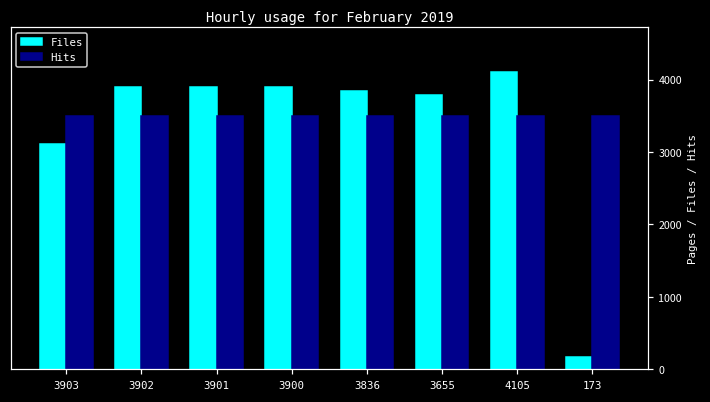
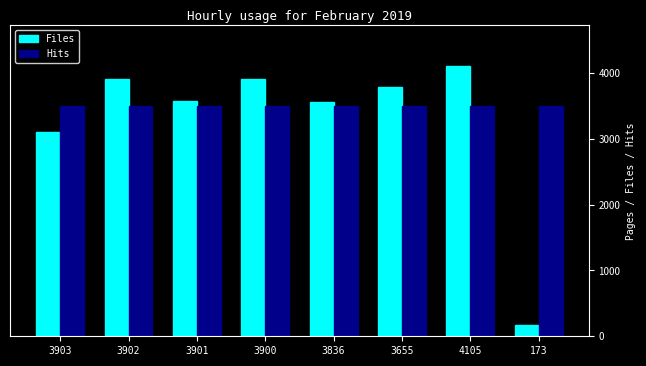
  {
    "Files": {
      "3903": 3100,
      "3902": 3900,
-     "3901": 3900,
+     "3901": 3600,
      "3900": 3900,
-     "3836": 3800,
+     "3836": 3600,
      "3655": 3800,
      "4105": 4100,
      "173": 200
    },
    "Hits": {
      "3903": 3500,
      "3902": 3500,
      "3901": 3500,
      "3900": 3500,
      "3836": 3500,
      "3655": 3500,
      "4105": 3500,
      "173": 3500
    }
  }
